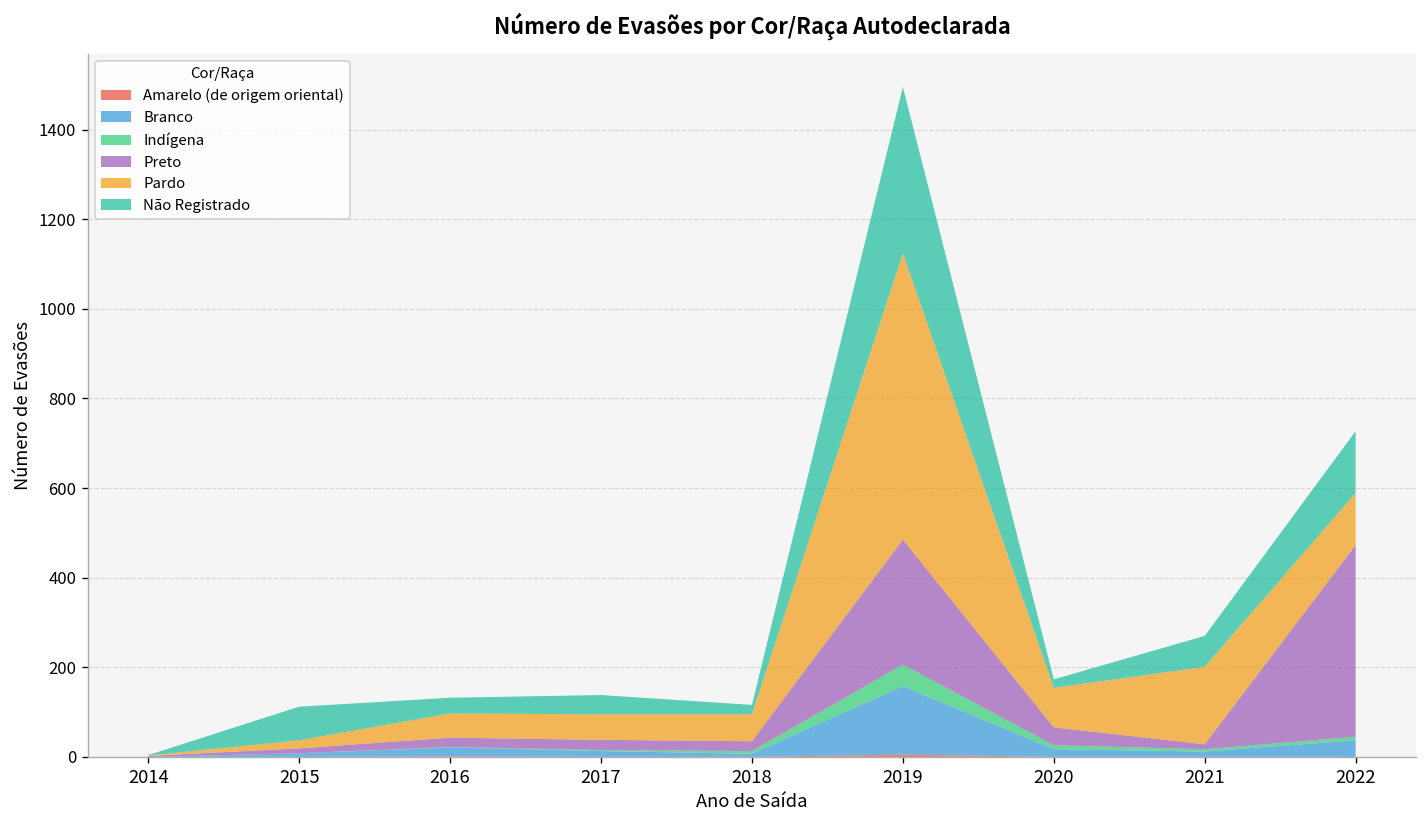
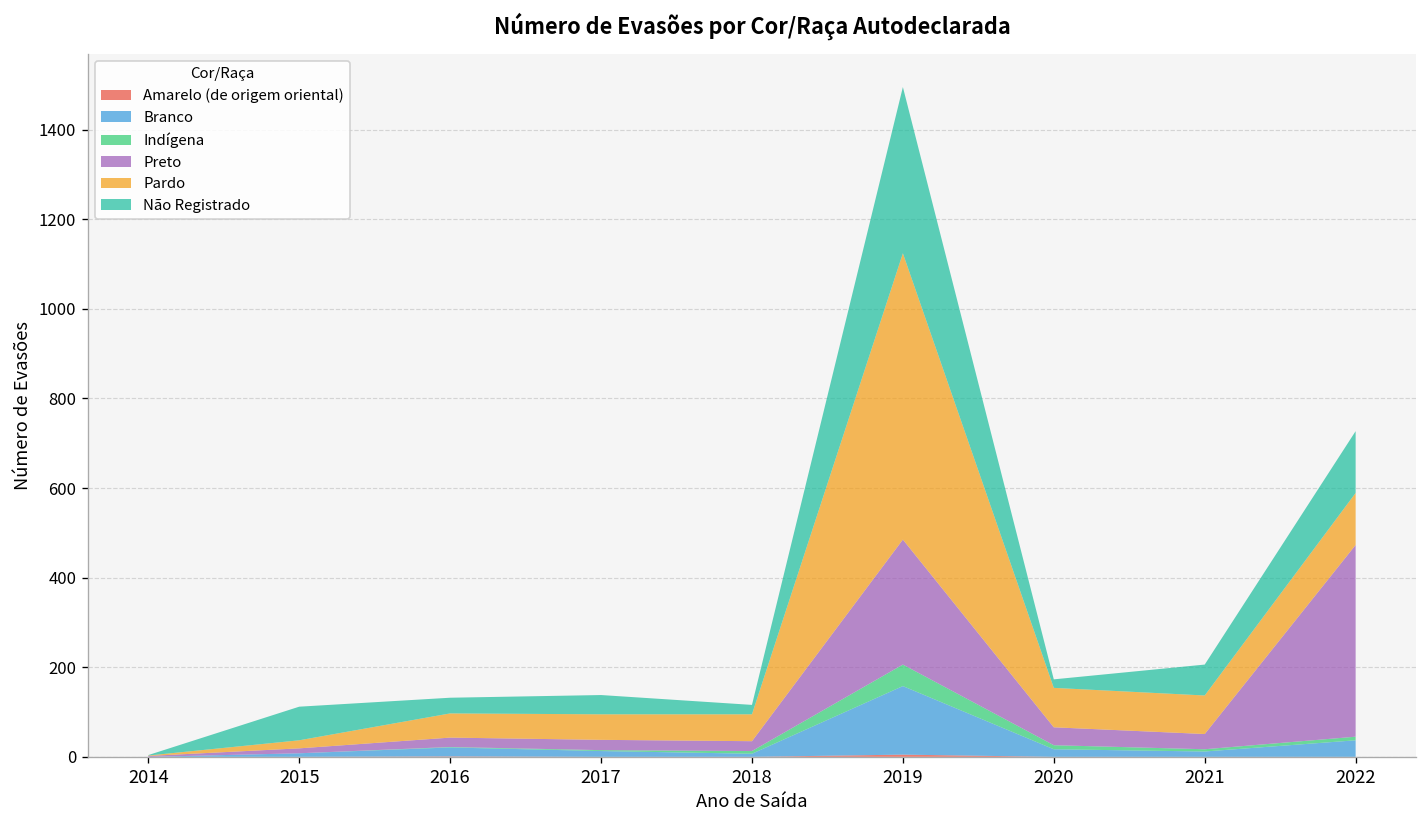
  {
    "Amarelo (de origem oriental)": {
      "2015": 0,
      "2017": 0,
      "2018": 0,
      "2020": 0,
      "2021": 0,
      "2022": 0
    },
    "Branco": {
      "2019": 150,
      "2020": 20,
      "2022": 40
    },
    "Preto": {
      "2015": 10,
      "2016": 20,
      "2017": 20,
      "2018": 20,
      "2019": 280,
      "2020": 40,
-     "2021": 10,
+     "2021": 30,
      "2022": 430
    },
    "Pardo": {
      "2015": 20,
      "2016": 50,
      "2017": 60,
      "2018": 60,
      "2019": 640,
      "2020": 90,
-     "2021": 170,
+     "2021": 90,
      "2022": 120
    }
  }
